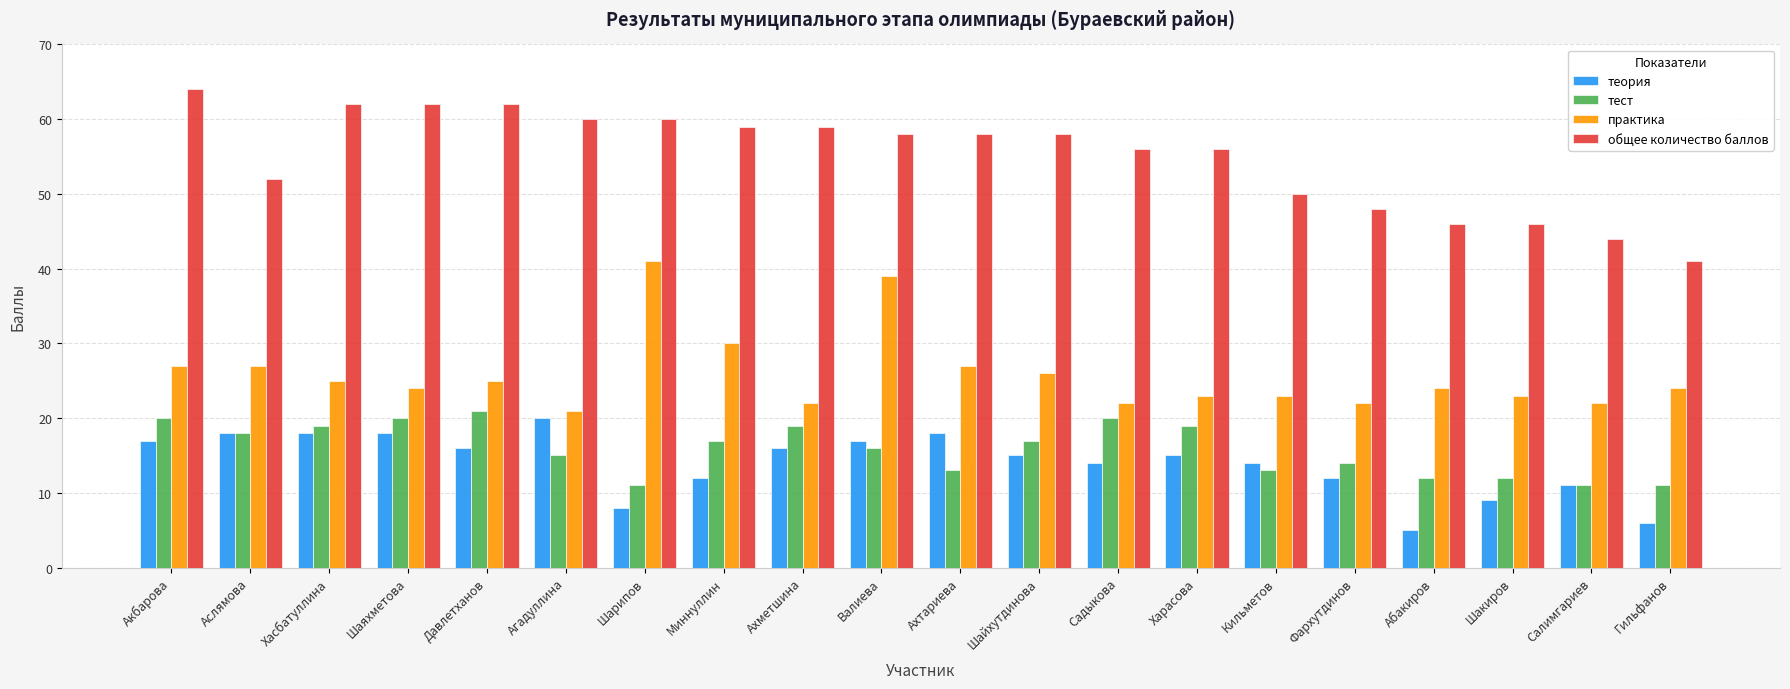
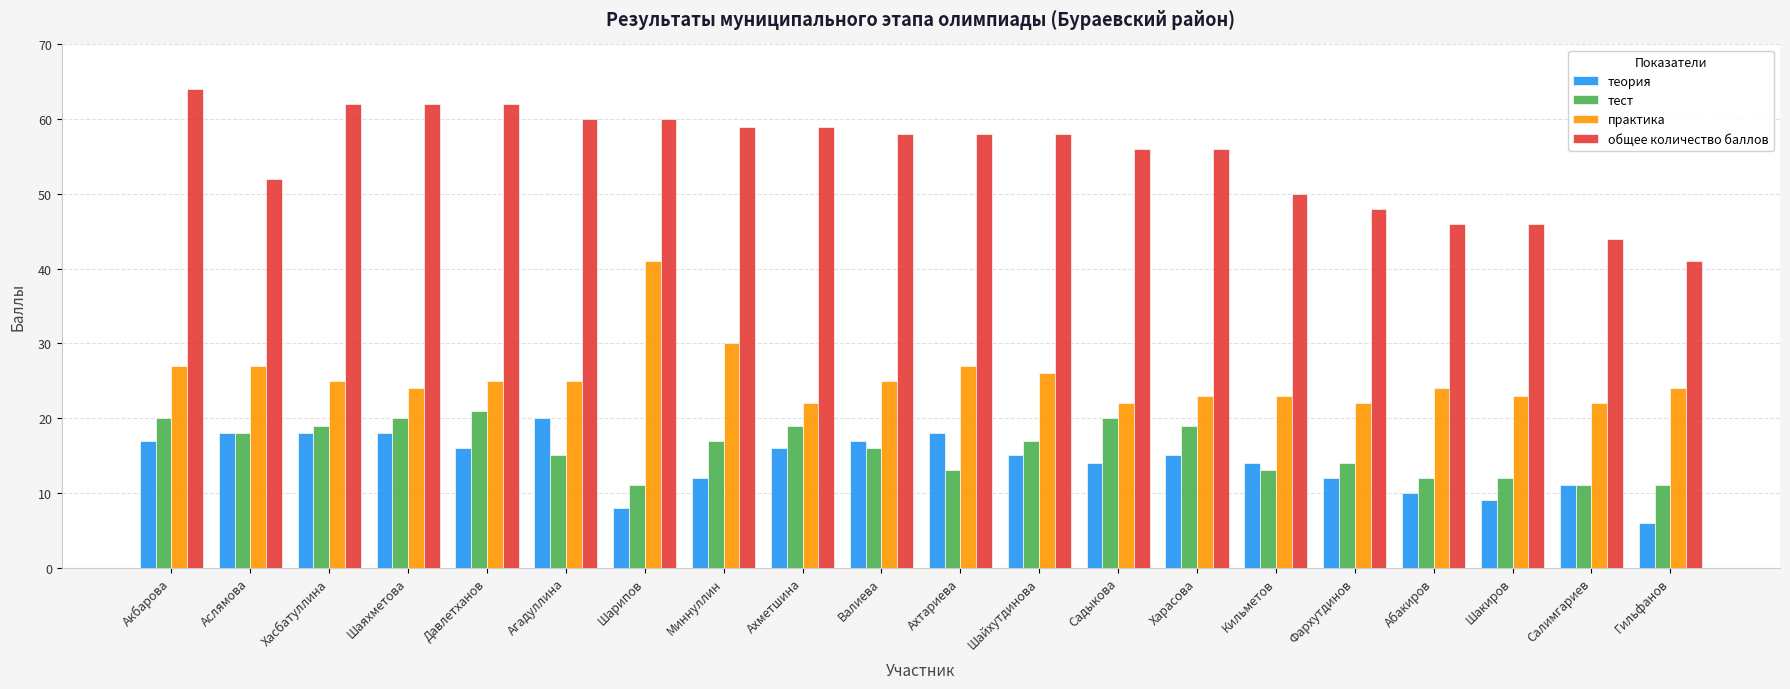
  {
    "теория": {
      "Акбарова": 17,
      "Аслямова": 18,
      "Хасбатуллина": 18,
      "Шаяхметова": 18,
      "Давлетханов": 16,
      "Агадуллина": 20,
      "Шарипов": 8,
      "Миннуллин": 12,
      "Ахметшина": 16,
      "Валиева": 17,
      "Ахтариева": 18,
      "Шайхутдинова": 15,
      "Садыкова": 14,
      "Харасова": 15,
      "Кильметов": 14,
      "Фархутдинов": 12,
-     "Абакиров": 5,
+     "Абакиров": 10,
      "Шакиров": 9,
      "Салимгариев": 11,
      "Гильфанов": 6
    },
    "тест": {
      "Акбарова": 20,
      "Аслямова": 18,
      "Хасбатуллина": 19,
      "Шаяхметова": 20,
      "Давлетханов": 21,
      "Агадуллина": 15,
      "Шарипов": 11,
      "Миннуллин": 17,
      "Ахметшина": 19,
      "Валиева": 16,
      "Ахтариева": 13,
      "Шайхутдинова": 17,
      "Садыкова": 20,
      "Харасова": 19,
      "Кильметов": 13,
      "Фархутдинов": 14,
      "Абакиров": 12,
      "Шакиров": 12,
      "Салимгариев": 11,
      "Гильфанов": 11
    },
    "практика": {
      "Акбарова": 27,
      "Аслямова": 27,
      "Хасбатуллина": 25,
      "Шаяхметова": 24,
      "Давлетханов": 25,
-     "Агадуллина": 21,
+     "Агадуллина": 25,
      "Шарипов": 41,
      "Миннуллин": 30,
      "Ахметшина": 22,
-     "Валиева": 39,
+     "Валиева": 25,
      "Ахтариева": 27,
      "Шайхутдинова": 26,
      "Садыкова": 22,
      "Харасова": 23,
      "Кильметов": 23,
      "Фархутдинов": 22,
      "Абакиров": 24,
      "Шакиров": 23,
      "Салимгариев": 22,
      "Гильфанов": 24
    },
    "общее количество баллов": {
      "Акбарова": 64,
      "Аслямова": 52,
      "Хасбатуллина": 62,
      "Шаяхметова": 62,
      "Давлетханов": 62,
      "Агадуллина": 60,
      "Шарипов": 60,
      "Миннуллин": 59,
      "Ахметшина": 59,
      "Валиева": 58,
      "Ахтариева": 58,
      "Шайхутдинова": 58,
      "Садыкова": 56,
      "Харасова": 56,
      "Кильметов": 50,
      "Фархутдинов": 48,
      "Абакиров": 46,
      "Шакиров": 46,
      "Салимгариев": 44,
      "Гильфанов": 41
    }
  }
